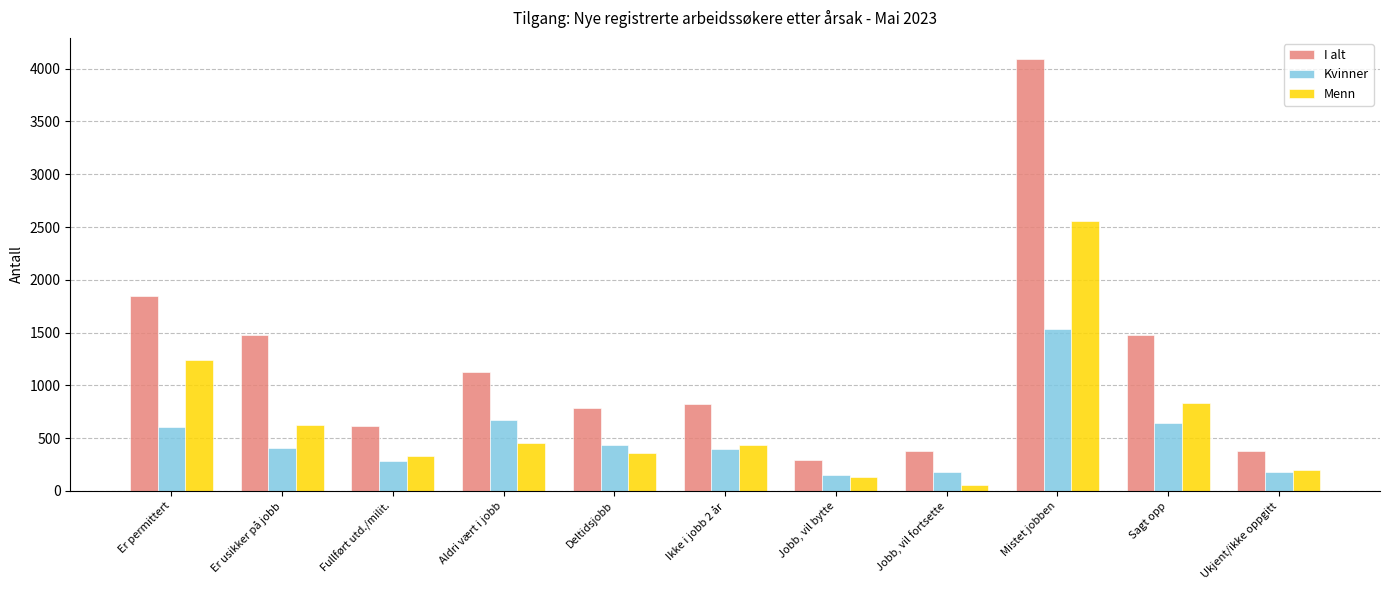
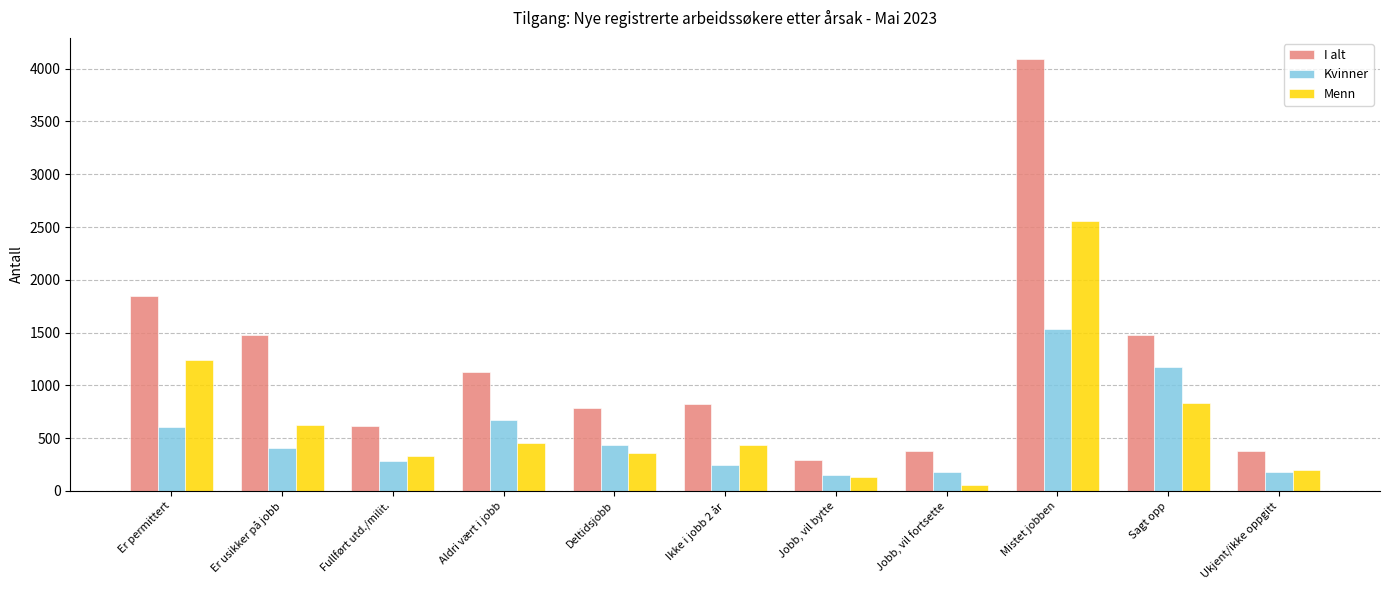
  {
    "I alt": {
      "Er permittert": 1840,
      "Er usikker på jobb": 1480,
      "Fullført utd./milit.": 620,
      "Aldri vært i jobb": 1130,
      "Deltidsjobb": 790,
      "Ikke i jobb 2 år": 830,
      "Jobb, vil bytte": 290,
      "Jobb, vil fortsette": 380,
      "Mistet jobben": 4090,
      "Sagt opp": 1480,
      "Ukjent/ikke oppgitt": 380
    },
    "Kvinner": {
      "Er permittert": 610,
      "Er usikker på jobb": 410,
      "Fullført utd./milit.": 290,
      "Aldri vært i jobb": 670,
      "Deltidsjobb": 430,
-     "Ikke i jobb 2 år": 390,
+     "Ikke i jobb 2 år": 250,
      "Jobb, vil bytte": 150,
      "Jobb, vil fortsette": 180,
      "Mistet jobben": 1530,
-     "Sagt opp": 650,
+     "Sagt opp": 1180,
      "Ukjent/ikke oppgitt": 180
    },
    "Menn": {
      "Er permittert": 1240,
      "Er usikker på jobb": 630,
      "Fullført utd./milit.": 330,
      "Aldri vært i jobb": 450,
      "Deltidsjobb": 360,
      "Ikke i jobb 2 år": 430,
      "Jobb, vil bytte": 140,
      "Jobb, vil fortsette": 50,
      "Mistet jobben": 2550,
      "Sagt opp": 830,
      "Ukjent/ikke oppgitt": 200
    }
  }
